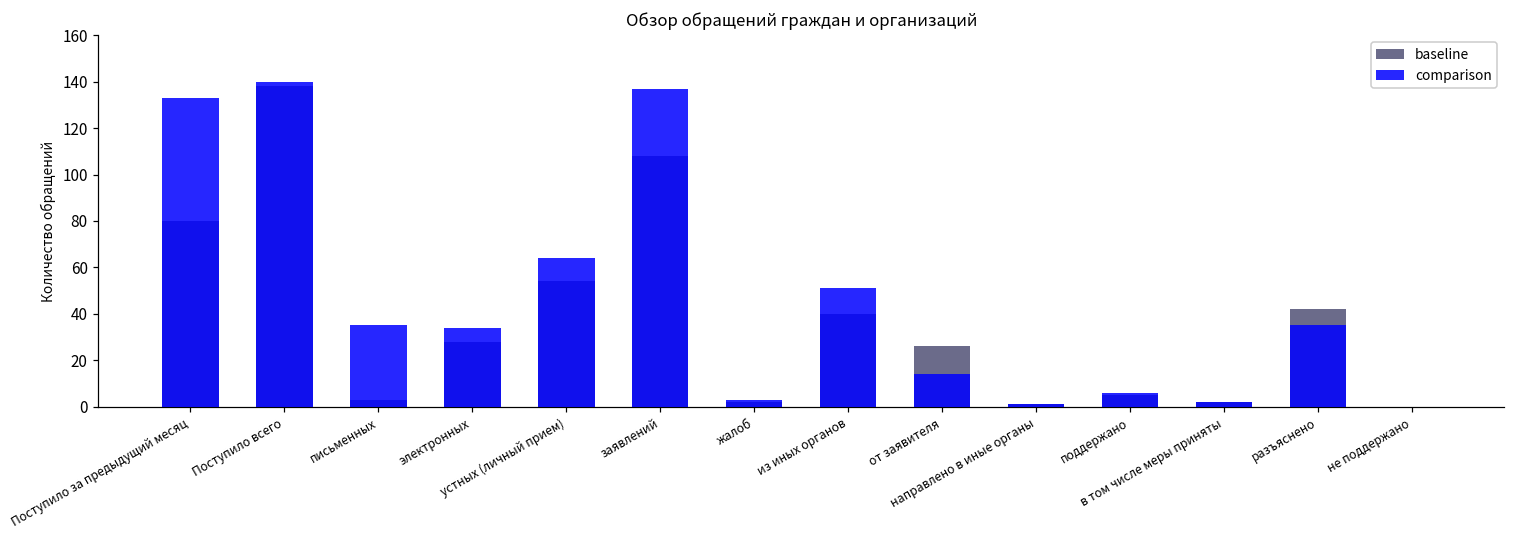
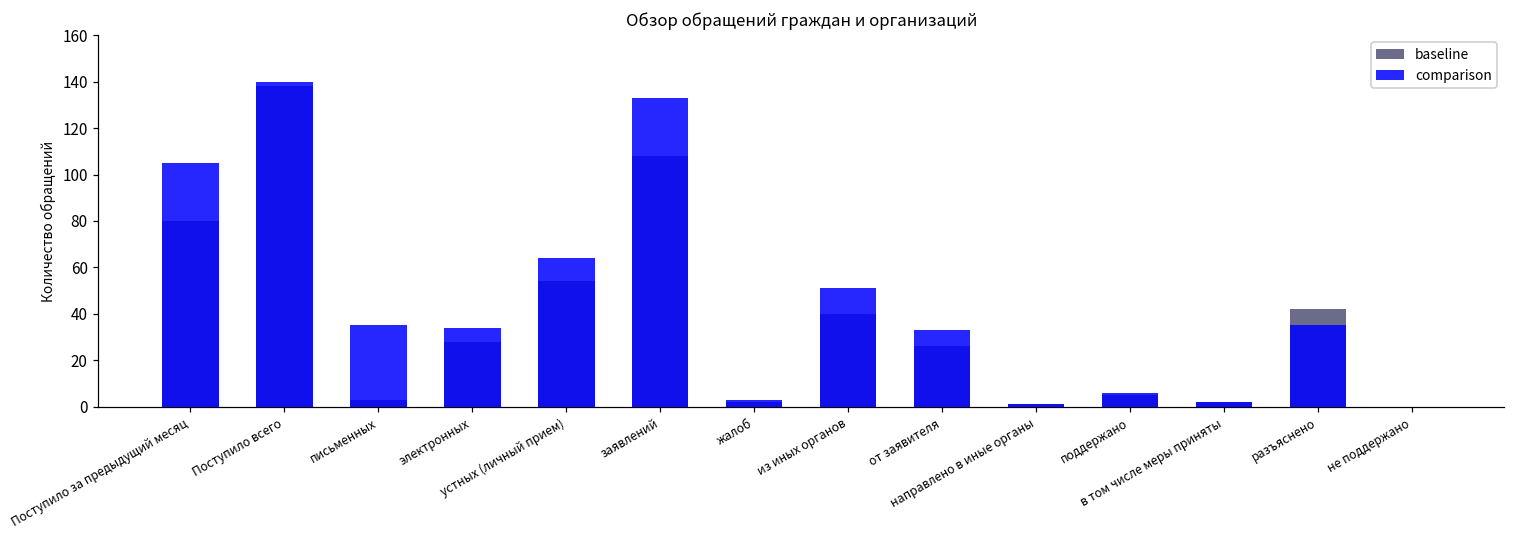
  {
    "baseline": {
      "в том числе меры приняты": 2,
      "разъяснено": 42,
      "не поддержано": 0
    },
    "comparison": {
-     "Поступило за предыдущий месяц": 133,
+     "Поступило за предыдущий месяц": 105,
      "Поступило всего": 140,
      "письменных": 35,
      "электронных": 34,
      "устных (личный прием)": 64,
-     "заявлений": 137,
+     "заявлений": 133,
      "жалоб": 3,
      "из иных органов": 51,
-     "от заявителя": 14,
+     "от заявителя": 33,
      "поддержано": 6,
      "в том числе меры приняты": 2,
      "не поддержано": 0
    }
  }
